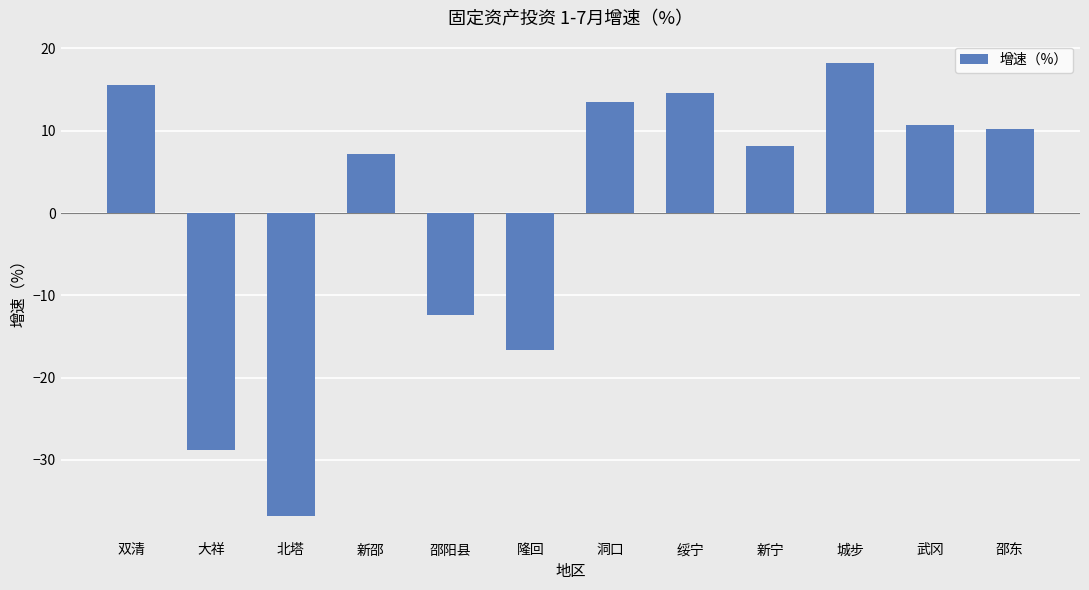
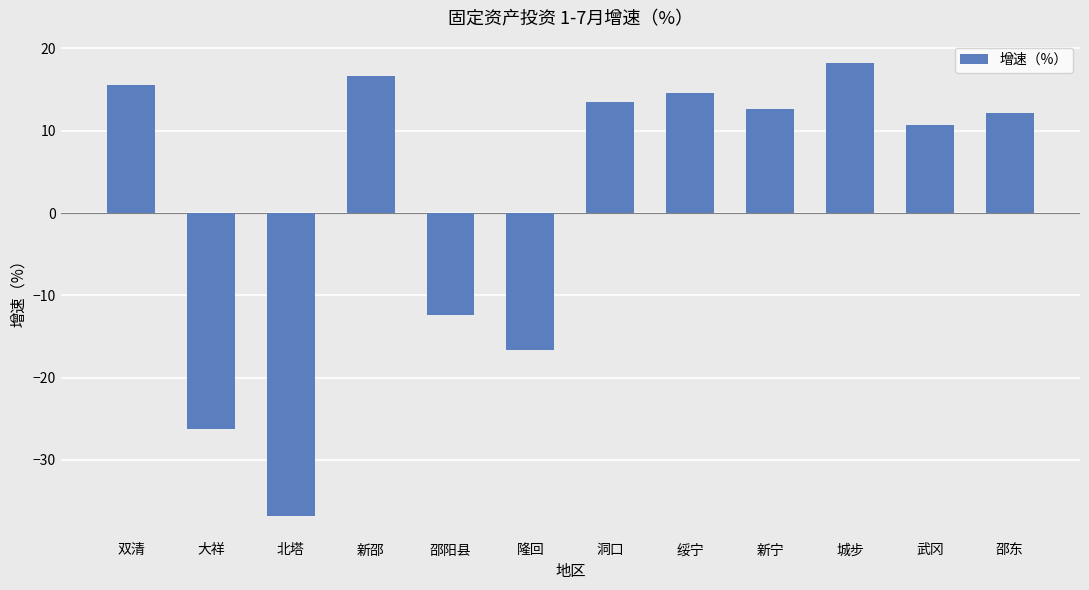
  {
    "双清": 16,
-   "大祥": -29,
+   "大祥": -26,
    "北塔": -37,
-   "新邵": 7,
+   "新邵": 17,
    "邵阳县": -12,
    "隆回": -17,
    "洞口": 14,
    "绥宁": 15,
-   "新宁": 8,
+   "新宁": 13,
    "城步": 18,
    "武冈": 11,
-   "邵东": 10
+   "邵东": 12
  }
